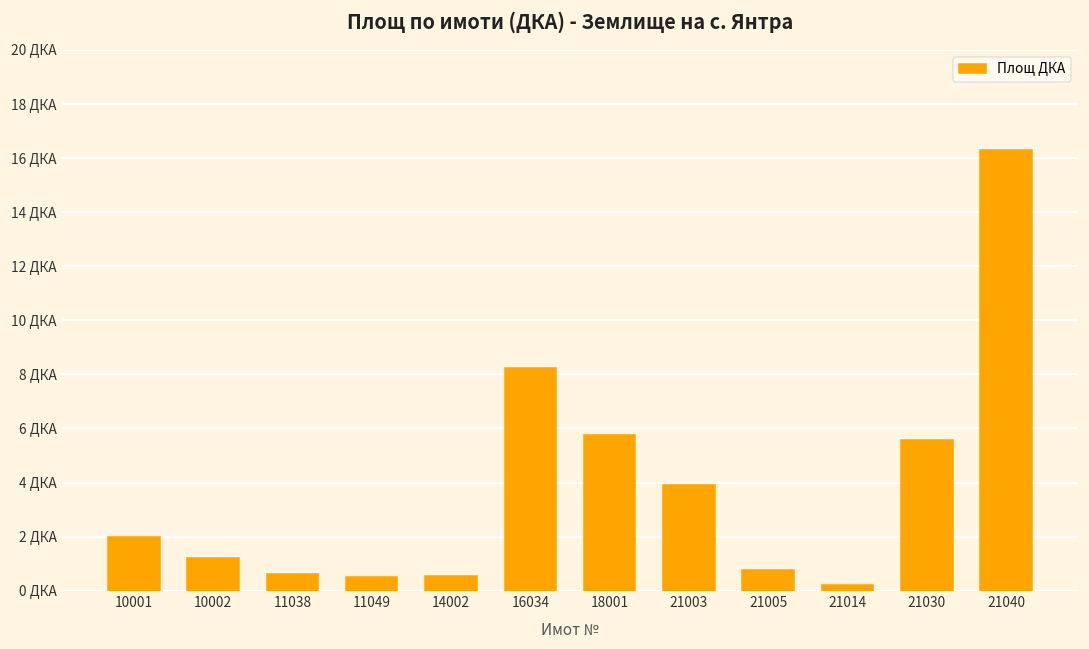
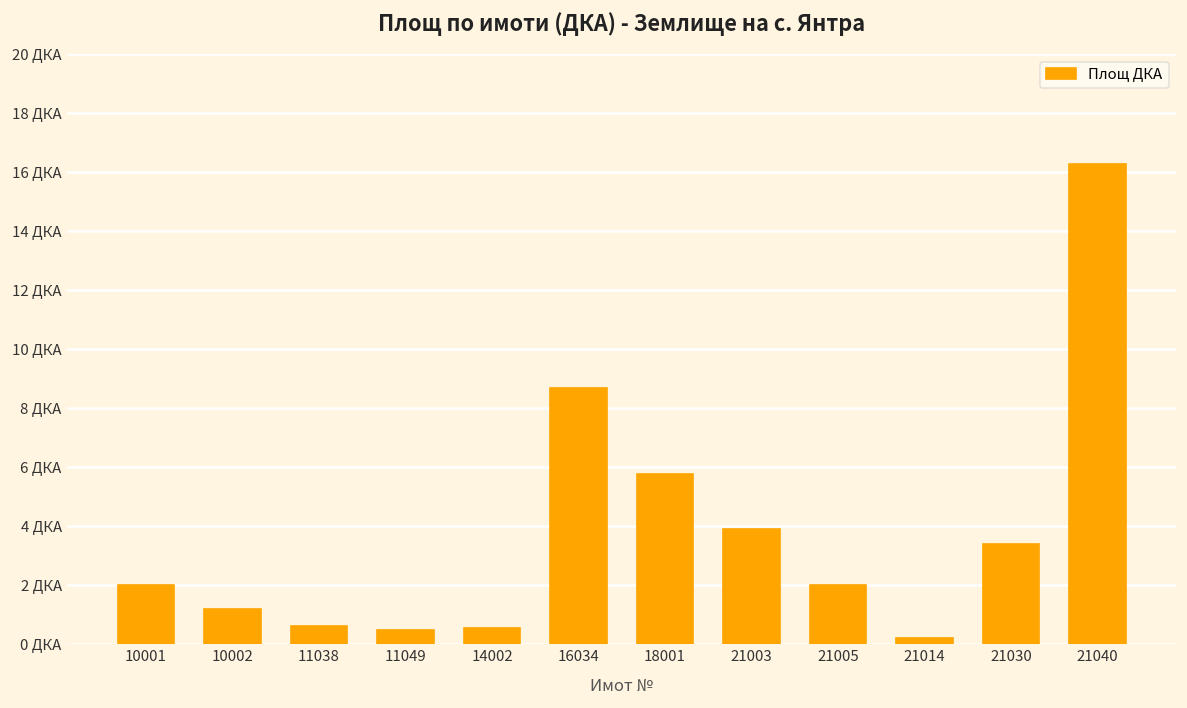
  {
    "10001": "2.0 ДКА",
    "10002": "1.2 ДКА",
    "11038": "0.6 ДКА",
    "11049": "0.5 ДКА",
    "14002": "0.6 ДКА",
-   "16034": "8.2 ДКА",
+   "16034": "8.7 ДКА",
    "18001": "5.8 ДКА",
    "21003": "3.9 ДКА",
-   "21005": "0.8 ДКА",
+   "21005": "2.0 ДКА",
    "21014": "0.2 ДКА",
-   "21030": "5.6 ДКА",
+   "21030": "3.4 ДКА",
    "21040": "16.3 ДКА"
  }
